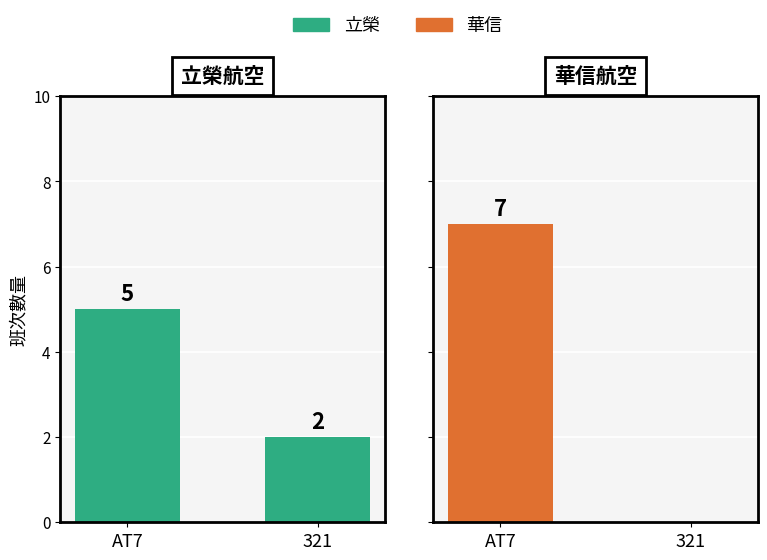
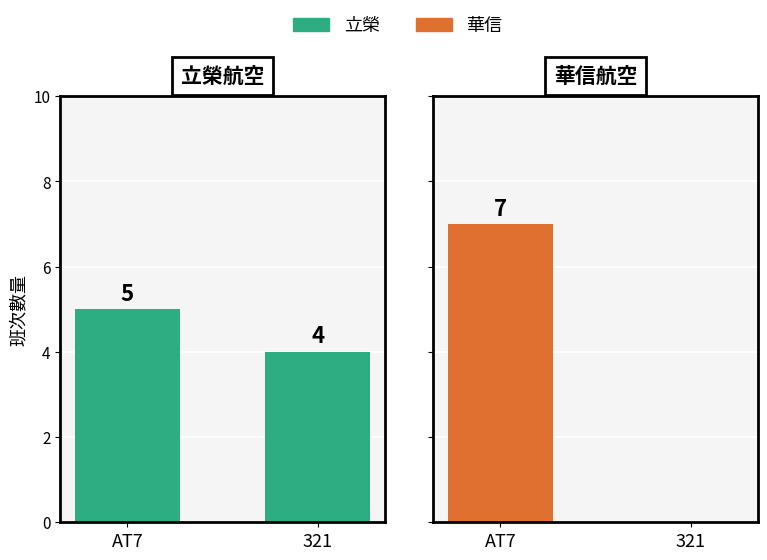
  {
    "立榮航空": {
      "AT7": 5,
-     "321": 2
+     "321": 4
    },
    "華信航空": {
      "AT7": 7
    }
  }
